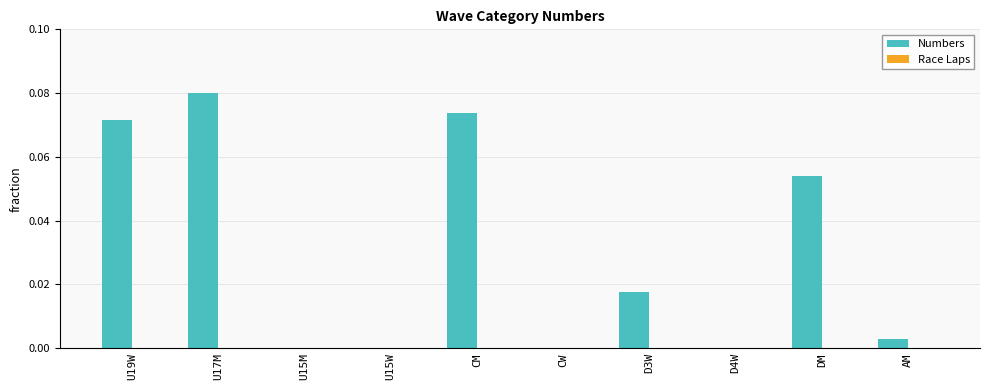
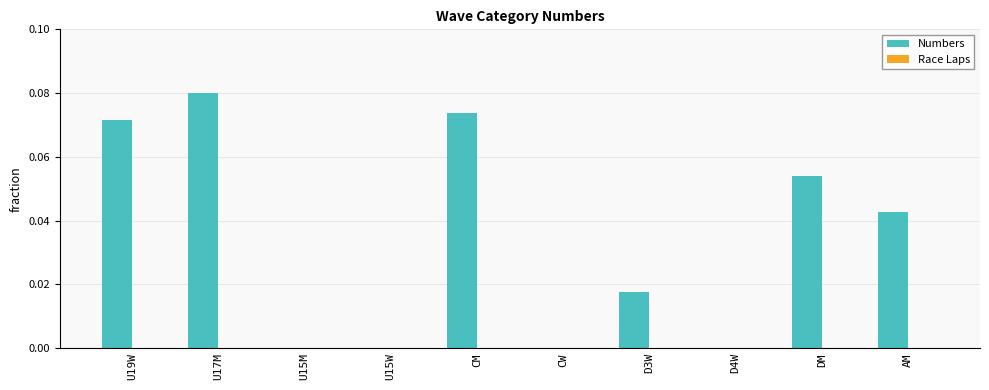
  {
    "Numbers": {
      "U19W": 0.072,
      "U17M": 0.080,
      "U15M": 0.000,
      "U15W": 0.000,
      "CM": 0.074,
      "CW": 0.000,
      "D3W": 0.018,
      "D4W": 0.000,
      "DM": 0.054,
-     "AM": 0.003
+     "AM": 0.043
    }
  }
